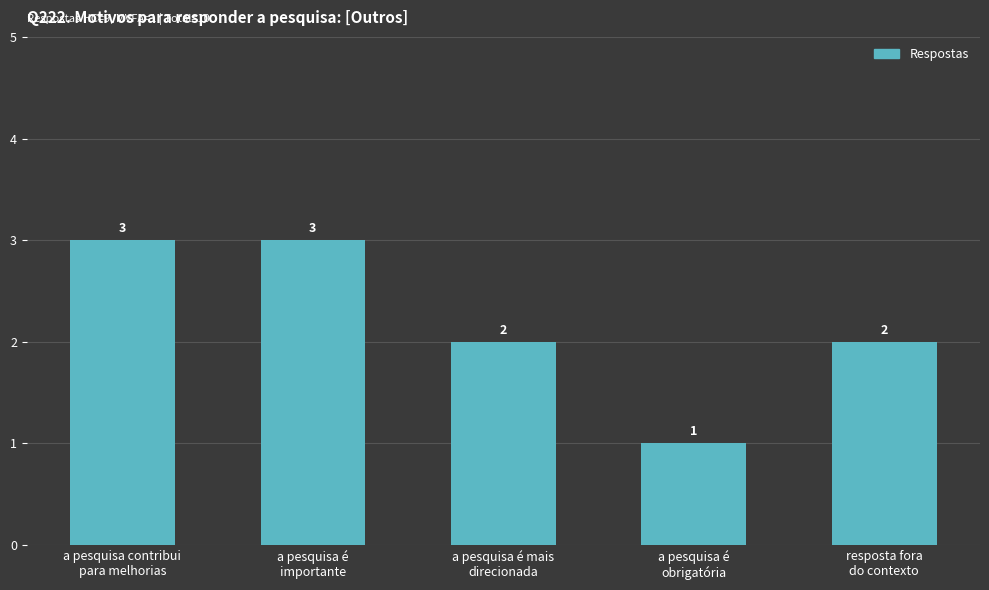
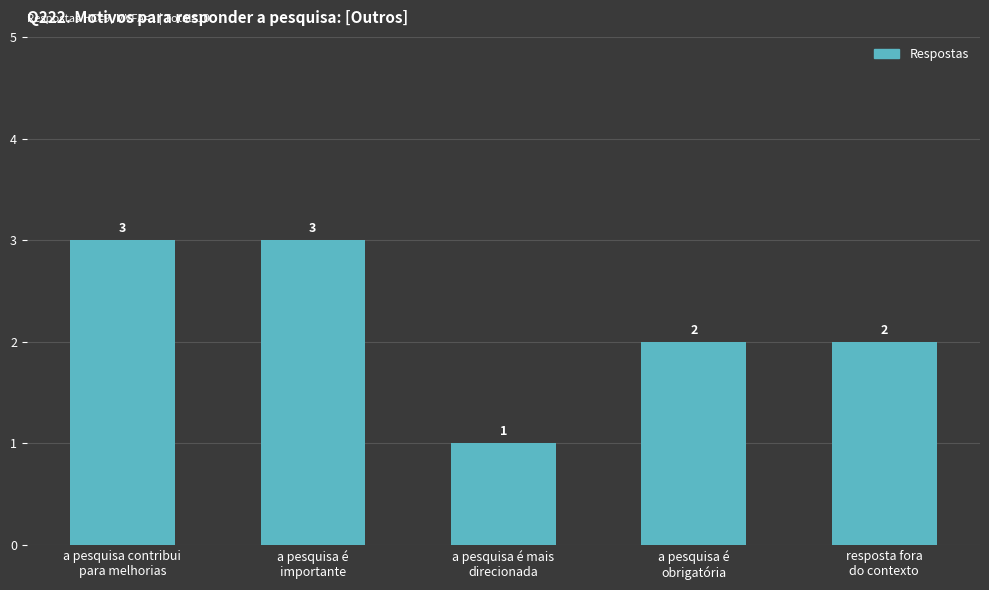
  {
    "a pesquisa contribui para melhorias": 3,
    "a pesquisa é importante": 3,
-   "a pesquisa é mais direcionada": 2,
-   "a pesquisa é obrigatória": 1,
+   "a pesquisa é mais direcionada": 1,
+   "a pesquisa é obrigatória": 2,
    "resposta fora do contexto": 2
  }
